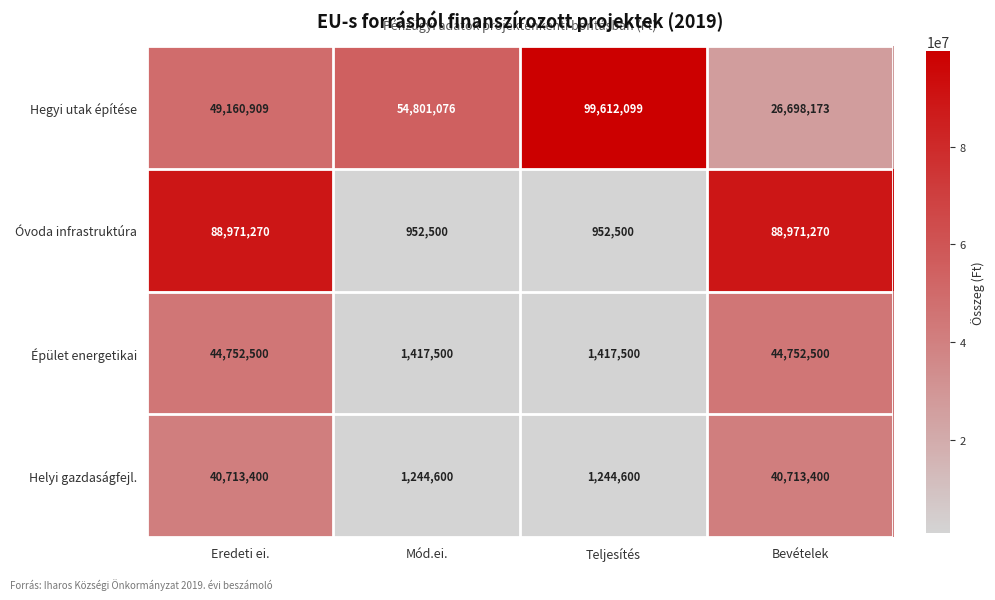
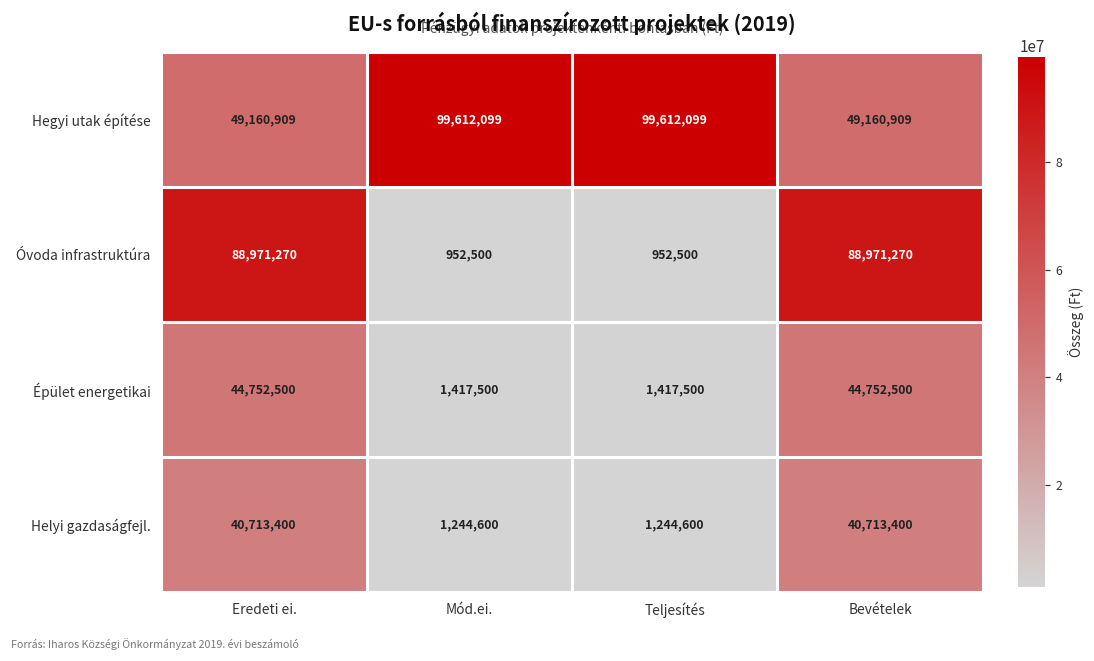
  {
    "Hegyi utak építése": {
      "Eredeti ei.": "49,160,909",
-     "Mód.ei.": "54,801,076",
+     "Mód.ei.": "99,612,099",
      "Teljesítés": "99,612,099",
-     "Bevételek": "26,698,173"
+     "Bevételek": "49,160,909"
    },
    "Óvoda infrastruktúra": {
      "Eredeti ei.": "88,971,270",
      "Mód.ei.": "952,500",
      "Teljesítés": "952,500",
      "Bevételek": "88,971,270"
    },
    "Épület energetikai": {
      "Eredeti ei.": "44,752,500",
      "Mód.ei.": "1,417,500",
      "Teljesítés": "1,417,500",
      "Bevételek": "44,752,500"
    },
    "Helyi gazdaságfejl.": {
      "Eredeti ei.": "40,713,400",
      "Mód.ei.": "1,244,600",
      "Teljesítés": "1,244,600",
      "Bevételek": "40,713,400"
    }
  }
